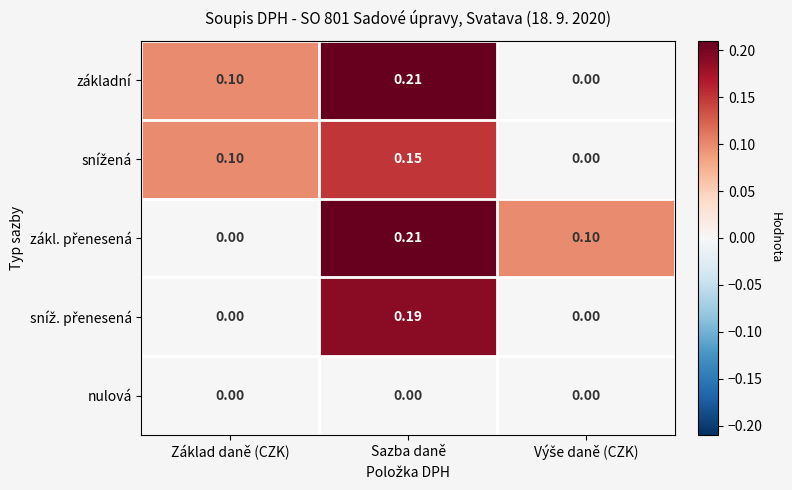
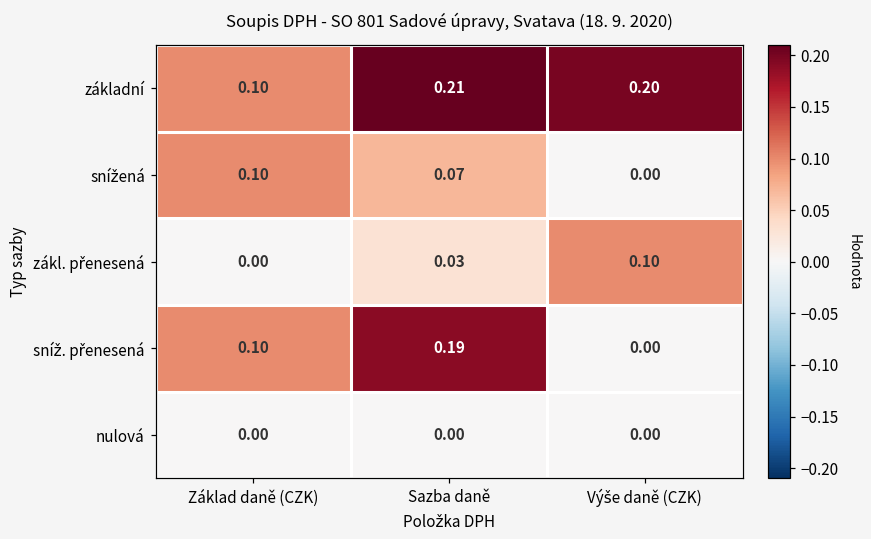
  {
    "základní": {
      "Základ daně (CZK)": 0.10,
      "Sazba daně": 0.21,
-     "Výše daně (CZK)": 0.00
+     "Výše daně (CZK)": 0.20
    },
    "snížená": {
      "Základ daně (CZK)": 0.10,
-     "Sazba daně": 0.15,
+     "Sazba daně": 0.07,
      "Výše daně (CZK)": 0.00
    },
    "zákl. přenesená": {
      "Základ daně (CZK)": 0.00,
-     "Sazba daně": 0.21,
+     "Sazba daně": 0.03,
      "Výše daně (CZK)": 0.10
    },
    "sníž. přenesená": {
-     "Základ daně (CZK)": 0.00,
+     "Základ daně (CZK)": 0.10,
      "Sazba daně": 0.19,
      "Výše daně (CZK)": 0.00
    },
    "nulová": {
      "Základ daně (CZK)": 0.00,
      "Sazba daně": 0.00,
      "Výše daně (CZK)": 0.00
    }
  }
